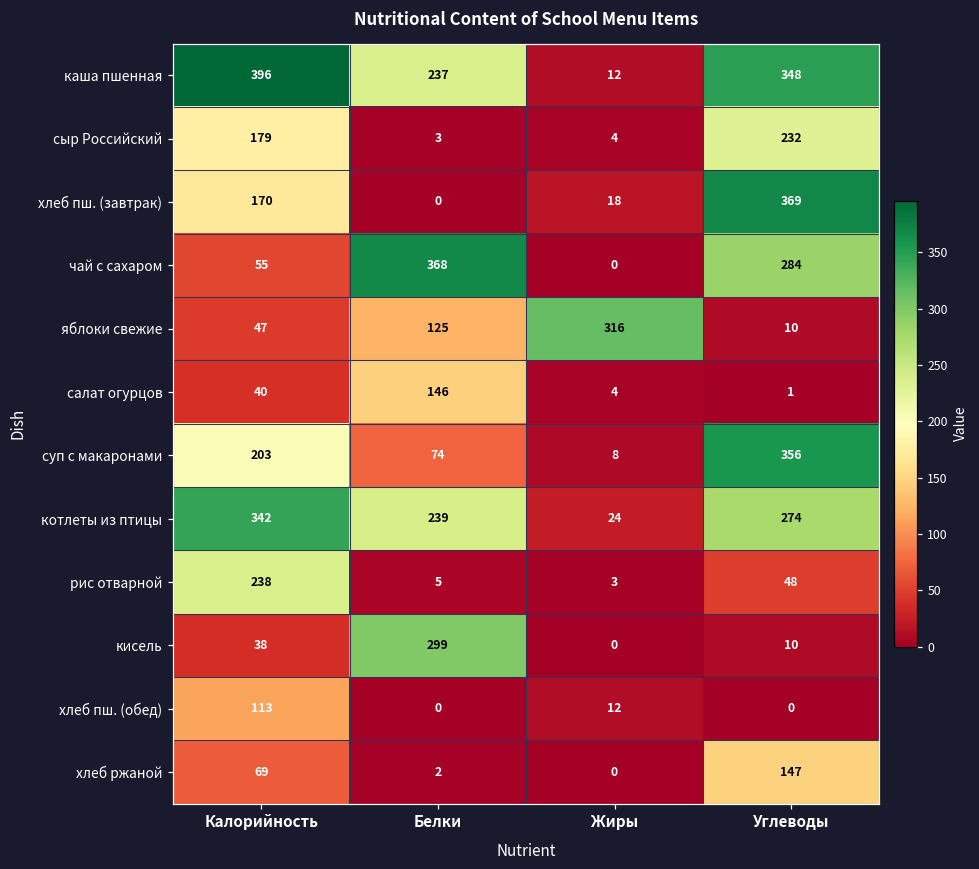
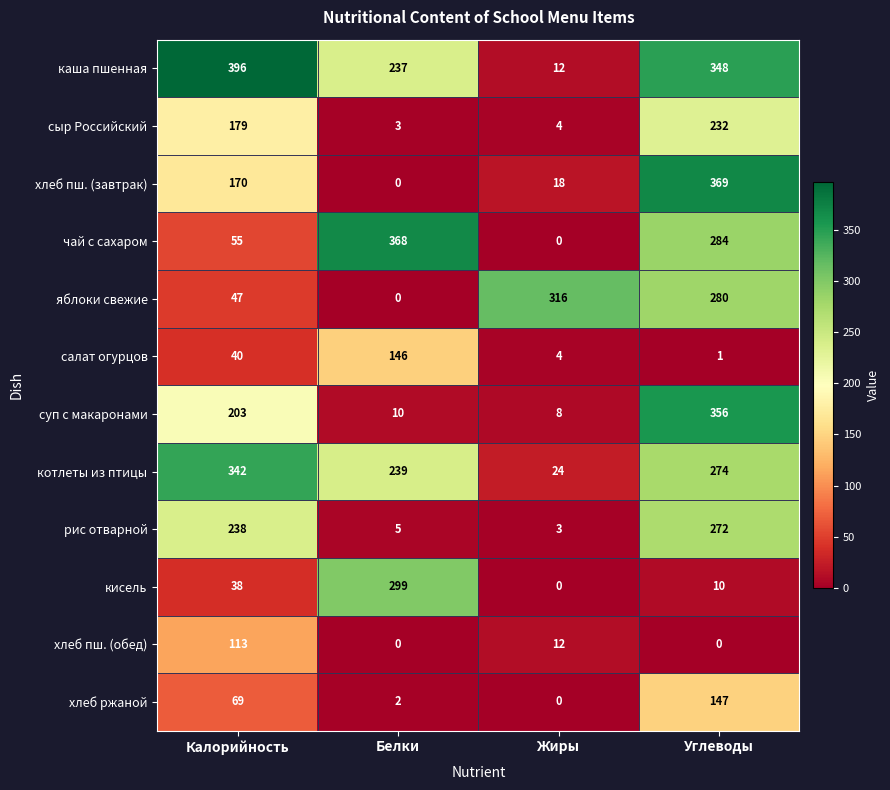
  {
    "каша пшенная": {
      "Калорийность": 396,
      "Белки": 237,
      "Жиры": 12,
      "Углеводы": 348
    },
    "сыр Российский": {
      "Калорийность": 179,
      "Белки": 3,
      "Жиры": 4,
      "Углеводы": 232
    },
    "хлеб пш. (завтрак)": {
      "Калорийность": 170,
      "Белки": 0,
      "Жиры": 18,
      "Углеводы": 369
    },
    "чай с сахаром": {
      "Калорийность": 55,
      "Белки": 368,
      "Жиры": 0,
      "Углеводы": 284
    },
    "яблоки свежие": {
      "Калорийность": 47,
-     "Белки": 125,
+     "Белки": 0,
      "Жиры": 316,
-     "Углеводы": 10
+     "Углеводы": 280
    },
    "салат огурцов": {
      "Калорийность": 40,
      "Белки": 146,
      "Жиры": 4,
      "Углеводы": 1
    },
    "суп с макаронами": {
      "Калорийность": 203,
-     "Белки": 74,
+     "Белки": 10,
      "Жиры": 8,
      "Углеводы": 356
    },
    "котлеты из птицы": {
      "Калорийность": 342,
      "Белки": 239,
      "Жиры": 24,
      "Углеводы": 274
    },
    "рис отварной": {
      "Калорийность": 238,
      "Белки": 5,
      "Жиры": 3,
-     "Углеводы": 48
+     "Углеводы": 272
    },
    "кисель": {
      "Калорийность": 38,
      "Белки": 299,
      "Жиры": 0,
      "Углеводы": 10
    },
    "хлеб пш. (обед)": {
      "Калорийность": 113,
      "Белки": 0,
      "Жиры": 12,
      "Углеводы": 0
    },
    "хлеб ржаной": {
      "Калорийность": 69,
      "Белки": 2,
      "Жиры": 0,
      "Углеводы": 147
    }
  }
